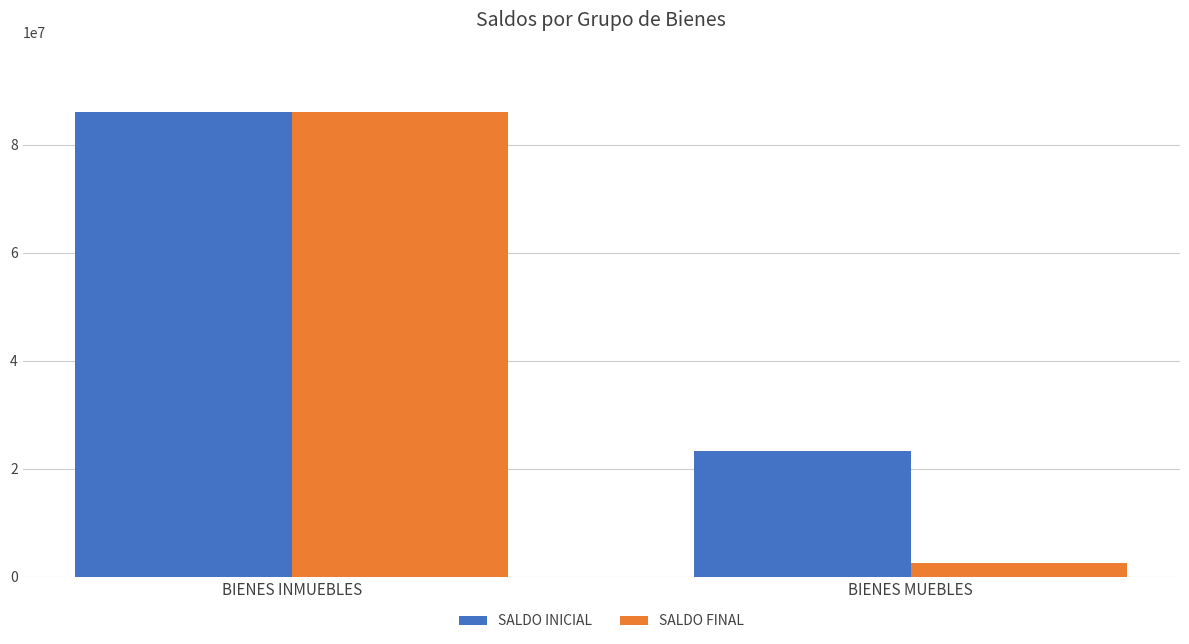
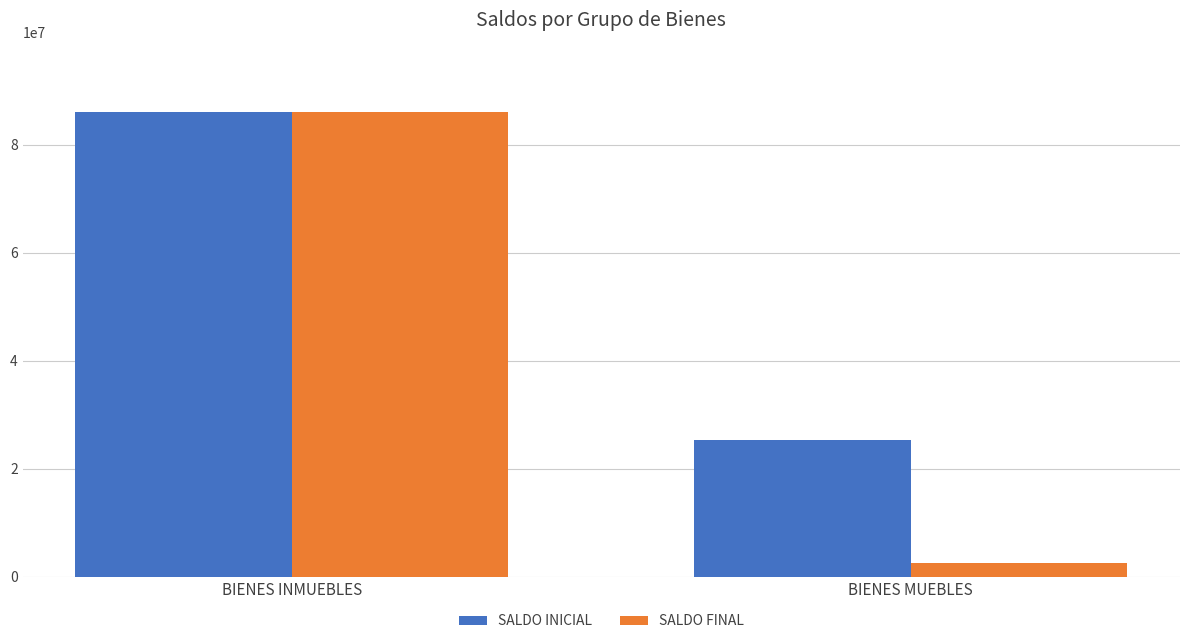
  {
    "SALDO INICIAL": {
      "BIENES INMUEBLES": 86000000,
-     "BIENES MUEBLES": 23000000
+     "BIENES MUEBLES": 25000000
    },
    "SALDO FINAL": {
      "BIENES INMUEBLES": 86000000,
      "BIENES MUEBLES": 3000000
    }
  }
